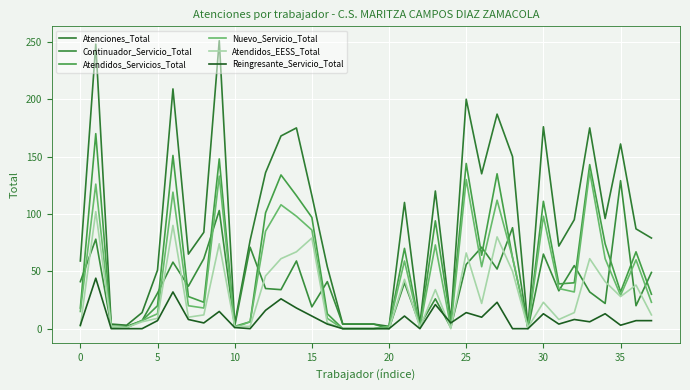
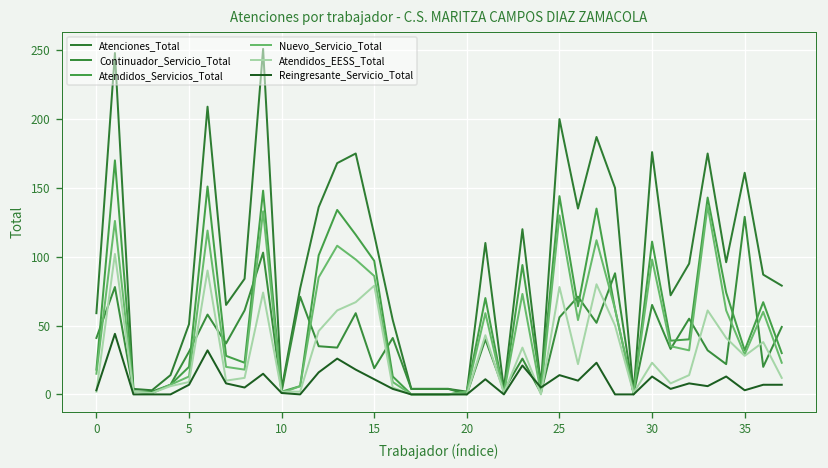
  {
    "Atendidos_EESS_Total": {
      "15": 79,
-     "25": 66,
+     "25": 78,
      "30": 23
    }
  }
